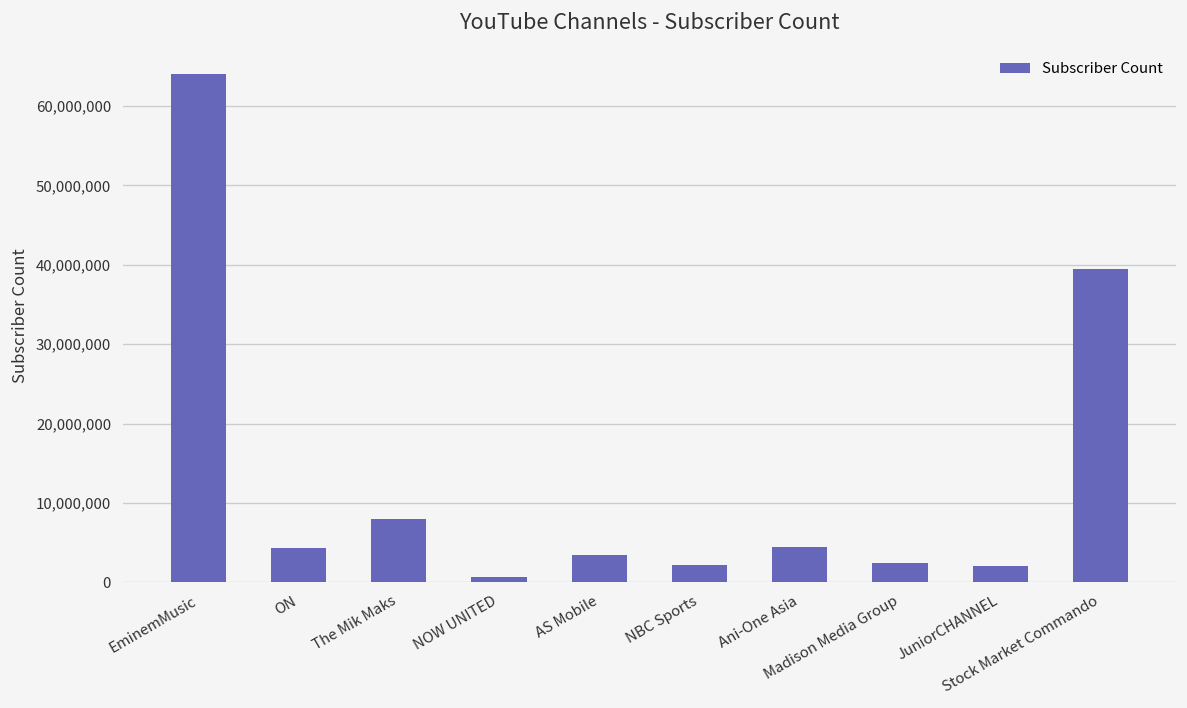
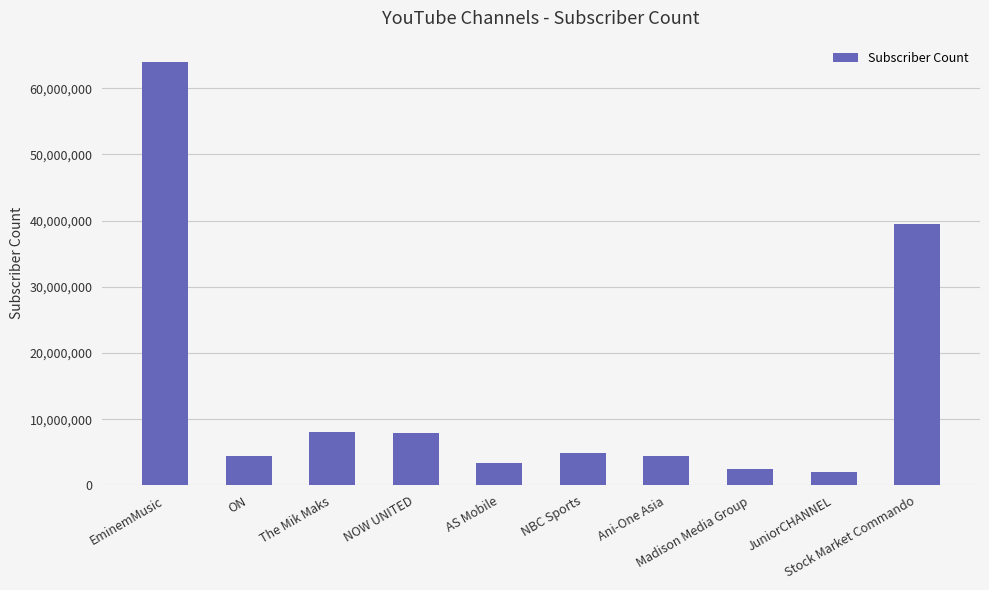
  {
    "EminemMusic": "64,000,000",
    "ON": "4,000,000",
    "The Mik Maks": "8,000,000",
-   "NOW UNITED": "1,000,000",
+   "NOW UNITED": "8,000,000",
    "AS Mobile": "3,000,000",
-   "NBC Sports": "2,000,000",
+   "NBC Sports": "5,000,000",
    "Ani-One Asia": "4,000,000",
    "Madison Media Group": "3,000,000",
    "JuniorCHANNEL": "2,000,000",
    "Stock Market Commando": "40,000,000"
  }
